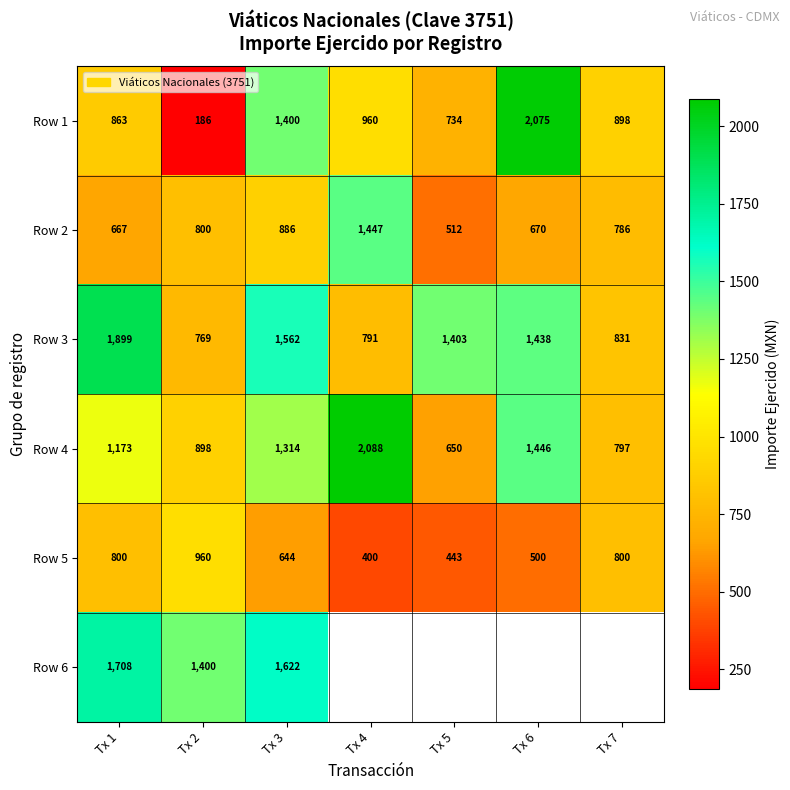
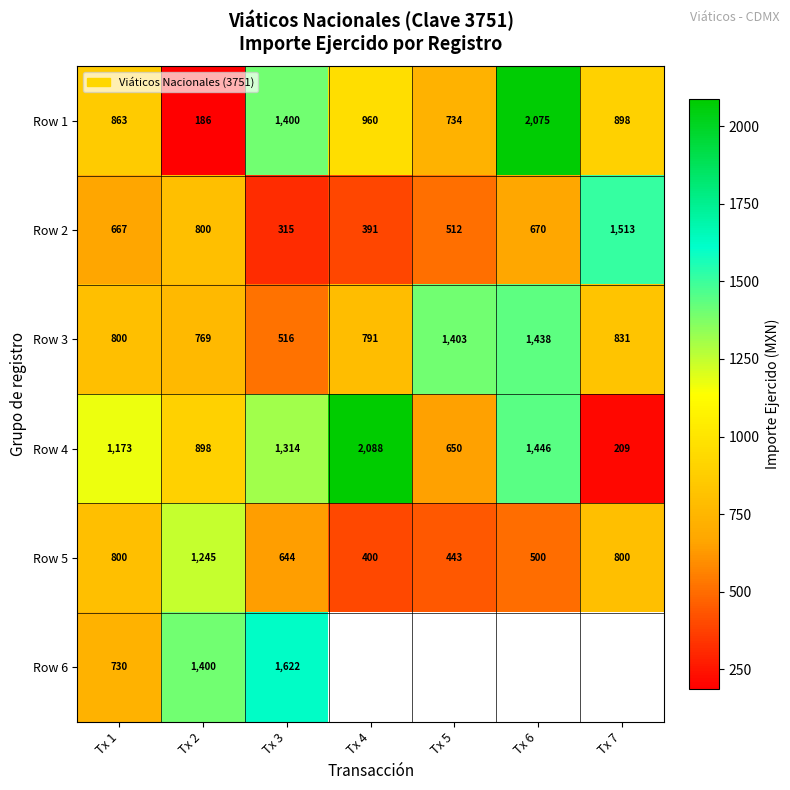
  {
    "Row 1": {
      "Tx 1": "863",
      "Tx 2": "186",
      "Tx 3": "1,400",
      "Tx 4": "960",
      "Tx 5": "734",
      "Tx 6": "2,075",
      "Tx 7": "898"
    },
    "Row 2": {
      "Tx 1": "667",
      "Tx 2": "800",
-     "Tx 3": "886",
-     "Tx 4": "1,447",
+     "Tx 3": "315",
+     "Tx 4": "391",
      "Tx 5": "512",
      "Tx 6": "670",
-     "Tx 7": "786"
+     "Tx 7": "1,513"
    },
    "Row 3": {
-     "Tx 1": "1,899",
+     "Tx 1": "800",
      "Tx 2": "769",
-     "Tx 3": "1,562",
+     "Tx 3": "516",
      "Tx 4": "791",
      "Tx 5": "1,403",
      "Tx 6": "1,438",
      "Tx 7": "831"
    },
    "Row 4": {
      "Tx 1": "1,173",
      "Tx 2": "898",
      "Tx 3": "1,314",
      "Tx 4": "2,088",
      "Tx 5": "650",
      "Tx 6": "1,446",
-     "Tx 7": "797"
+     "Tx 7": "209"
    },
    "Row 5": {
      "Tx 1": "800",
-     "Tx 2": "960",
+     "Tx 2": "1,245",
      "Tx 3": "644",
      "Tx 4": "400",
      "Tx 5": "443",
      "Tx 6": "500",
      "Tx 7": "800"
    },
    "Row 6": {
-     "Tx 1": "1,708",
+     "Tx 1": "730",
      "Tx 2": "1,400",
      "Tx 3": "1,622"
    }
  }
